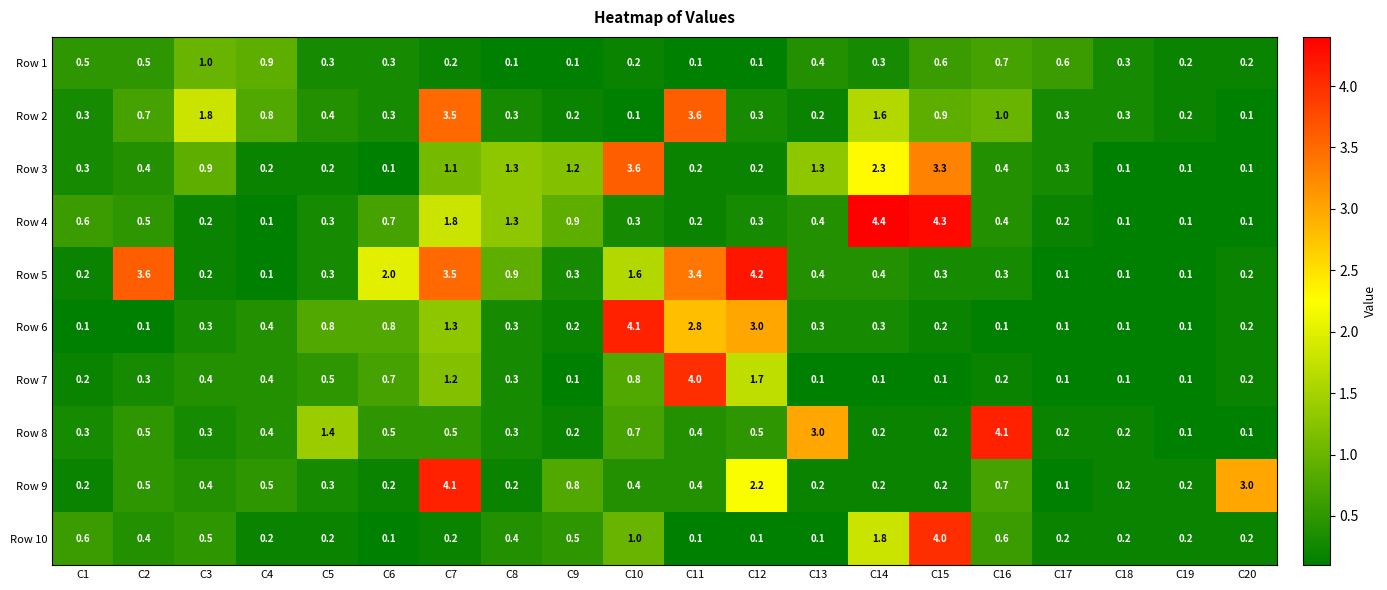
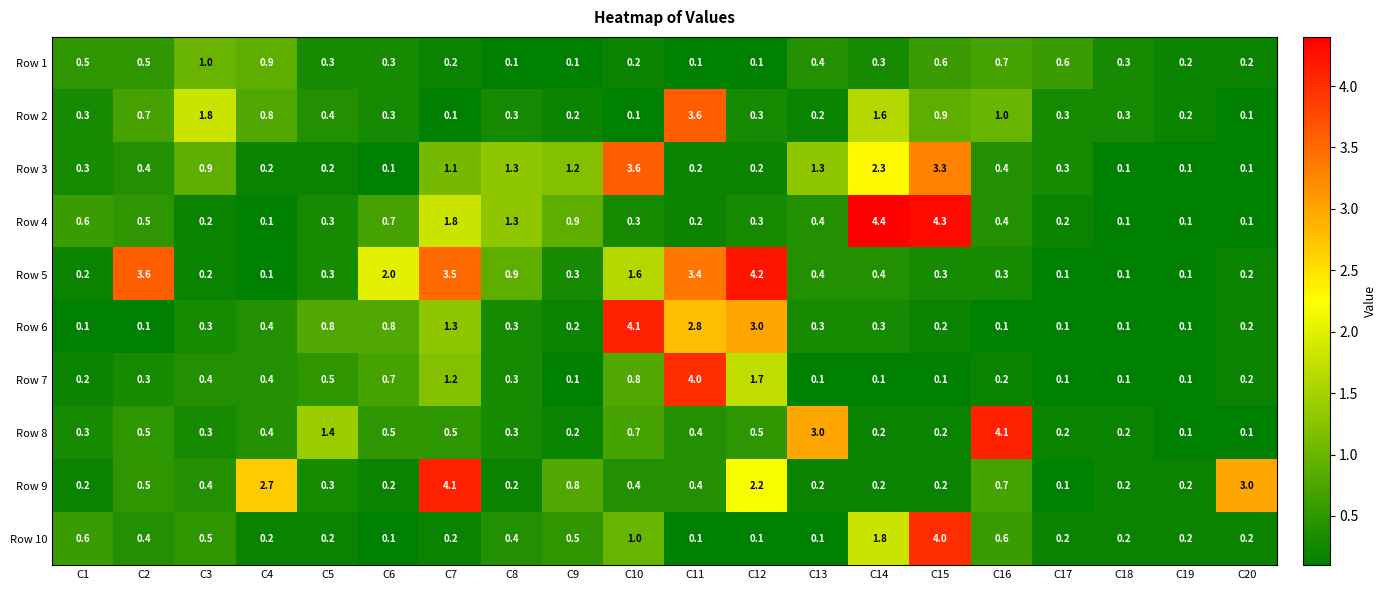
  {
    "Row 1": {
      "C1": 0.5,
      "C2": 0.5,
      "C3": 1.0,
      "C4": 0.9,
      "C5": 0.3,
      "C6": 0.3,
      "C7": 0.2,
      "C8": 0.1,
      "C9": 0.1,
      "C10": 0.2,
      "C11": 0.1,
      "C12": 0.1,
      "C13": 0.4,
      "C14": 0.3,
      "C15": 0.6,
      "C16": 0.7,
      "C17": 0.6,
      "C18": 0.3,
      "C19": 0.2,
      "C20": 0.2
    },
    "Row 2": {
      "C1": 0.3,
      "C2": 0.7,
      "C3": 1.8,
      "C4": 0.8,
      "C5": 0.4,
      "C6": 0.3,
-     "C7": 3.5,
+     "C7": 0.1,
      "C8": 0.3,
      "C9": 0.2,
      "C10": 0.1,
      "C11": 3.6,
      "C12": 0.3,
      "C13": 0.2,
      "C14": 1.6,
      "C15": 0.9,
      "C16": 1.0,
      "C17": 0.3,
      "C18": 0.3,
      "C19": 0.2,
      "C20": 0.1
    },
    "Row 3": {
      "C1": 0.3,
      "C2": 0.4,
      "C3": 0.9,
      "C4": 0.2,
      "C5": 0.2,
      "C6": 0.1,
      "C7": 1.1,
      "C8": 1.3,
      "C9": 1.2,
      "C10": 3.6,
      "C11": 0.2,
      "C12": 0.2,
      "C13": 1.3,
      "C14": 2.3,
      "C15": 3.3,
      "C16": 0.4,
      "C17": 0.3,
      "C18": 0.1,
      "C19": 0.1,
      "C20": 0.1
    },
    "Row 4": {
      "C1": 0.6,
      "C2": 0.5,
      "C3": 0.2,
      "C4": 0.1,
      "C5": 0.3,
      "C6": 0.7,
      "C7": 1.8,
      "C8": 1.3,
      "C9": 0.9,
      "C10": 0.3,
      "C11": 0.2,
      "C12": 0.3,
      "C13": 0.4,
      "C14": 4.4,
      "C15": 4.3,
      "C16": 0.4,
      "C17": 0.2,
      "C18": 0.1,
      "C19": 0.1,
      "C20": 0.1
    },
    "Row 5": {
      "C1": 0.2,
      "C2": 3.6,
      "C3": 0.2,
      "C4": 0.1,
      "C5": 0.3,
      "C6": 2.0,
      "C7": 3.5,
      "C8": 0.9,
      "C9": 0.3,
      "C10": 1.6,
      "C11": 3.4,
      "C12": 4.2,
      "C13": 0.4,
      "C14": 0.4,
      "C15": 0.3,
      "C16": 0.3,
      "C17": 0.1,
      "C18": 0.1,
      "C19": 0.1,
      "C20": 0.2
    },
    "Row 6": {
      "C1": 0.1,
      "C2": 0.1,
      "C3": 0.3,
      "C4": 0.4,
      "C5": 0.8,
      "C6": 0.8,
      "C7": 1.3,
      "C8": 0.3,
      "C9": 0.2,
      "C10": 4.1,
      "C11": 2.8,
      "C12": 3.0,
      "C13": 0.3,
      "C14": 0.3,
      "C15": 0.2,
      "C16": 0.1,
      "C17": 0.1,
      "C18": 0.1,
      "C19": 0.1,
      "C20": 0.2
    },
    "Row 7": {
      "C1": 0.2,
      "C2": 0.3,
      "C3": 0.4,
      "C4": 0.4,
      "C5": 0.5,
      "C6": 0.7,
      "C7": 1.2,
      "C8": 0.3,
      "C9": 0.1,
      "C10": 0.8,
      "C11": 4.0,
      "C12": 1.7,
      "C13": 0.1,
      "C14": 0.1,
      "C15": 0.1,
      "C16": 0.2,
      "C17": 0.1,
      "C18": 0.1,
      "C19": 0.1,
      "C20": 0.2
    },
    "Row 8": {
      "C1": 0.3,
      "C2": 0.5,
      "C3": 0.3,
      "C4": 0.4,
      "C5": 1.4,
      "C6": 0.5,
      "C7": 0.5,
      "C8": 0.3,
      "C9": 0.2,
      "C10": 0.7,
      "C11": 0.4,
      "C12": 0.5,
      "C13": 3.0,
      "C14": 0.2,
      "C15": 0.2,
      "C16": 4.1,
      "C17": 0.2,
      "C18": 0.2,
      "C19": 0.1,
      "C20": 0.1
    },
    "Row 9": {
      "C1": 0.2,
      "C2": 0.5,
      "C3": 0.4,
-     "C4": 0.5,
+     "C4": 2.7,
      "C5": 0.3,
      "C6": 0.2,
      "C7": 4.1,
      "C8": 0.2,
      "C9": 0.8,
      "C10": 0.4,
      "C11": 0.4,
      "C12": 2.2,
      "C13": 0.2,
      "C14": 0.2,
      "C15": 0.2,
      "C16": 0.7,
      "C17": 0.1,
      "C18": 0.2,
      "C19": 0.2,
      "C20": 3.0
    },
    "Row 10": {
      "C1": 0.6,
      "C2": 0.4,
      "C3": 0.5,
      "C4": 0.2,
      "C5": 0.2,
      "C6": 0.1,
      "C7": 0.2,
      "C8": 0.4,
      "C9": 0.5,
      "C10": 1.0,
      "C11": 0.1,
      "C12": 0.1,
      "C13": 0.1,
      "C14": 1.8,
      "C15": 4.0,
      "C16": 0.6,
      "C17": 0.2,
      "C18": 0.2,
      "C19": 0.2,
      "C20": 0.2
    }
  }
